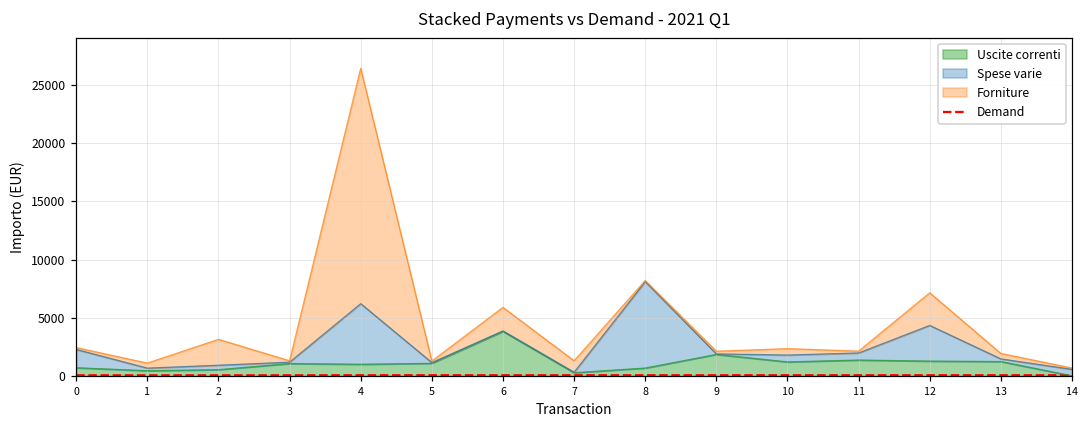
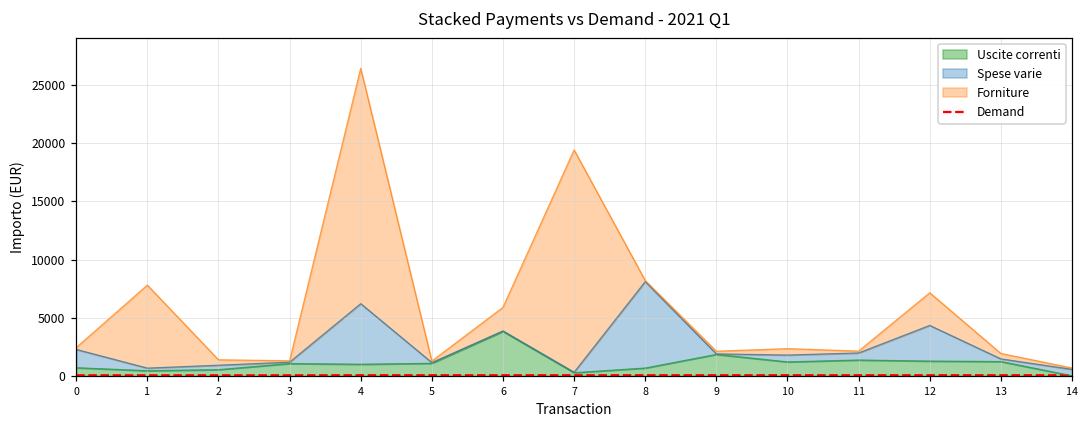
  {
    "Demand": {
      "0": 100,
      "1": 100,
      "2": 100,
      "3": 100,
      "4": 100,
      "5": 100,
      "6": 100,
      "8": 100,
      "9": 100,
      "10": 100,
      "11": 100,
      "12": 100,
      "13": 100
    },
    "Uscite correnti": {
      "0": 700,
      "2": 500,
      "4": 1000,
      "8": 700,
      "10": 1200,
      "11": 1400,
      "12": 1300
    },
    "Spese varie": {
      "2": 400,
      "4": 5200,
      "10": 600,
      "12": 3100
    },
    "Forniture": {
-     "1": 400,
-     "2": 2200,
+     "1": 7100,
+     "2": 500,
      "4": 20200,
      "6": 2000,
-     "7": 1000,
+     "7": 19100,
      "10": 600,
      "12": 2800,
      "13": 500
    }
  }
